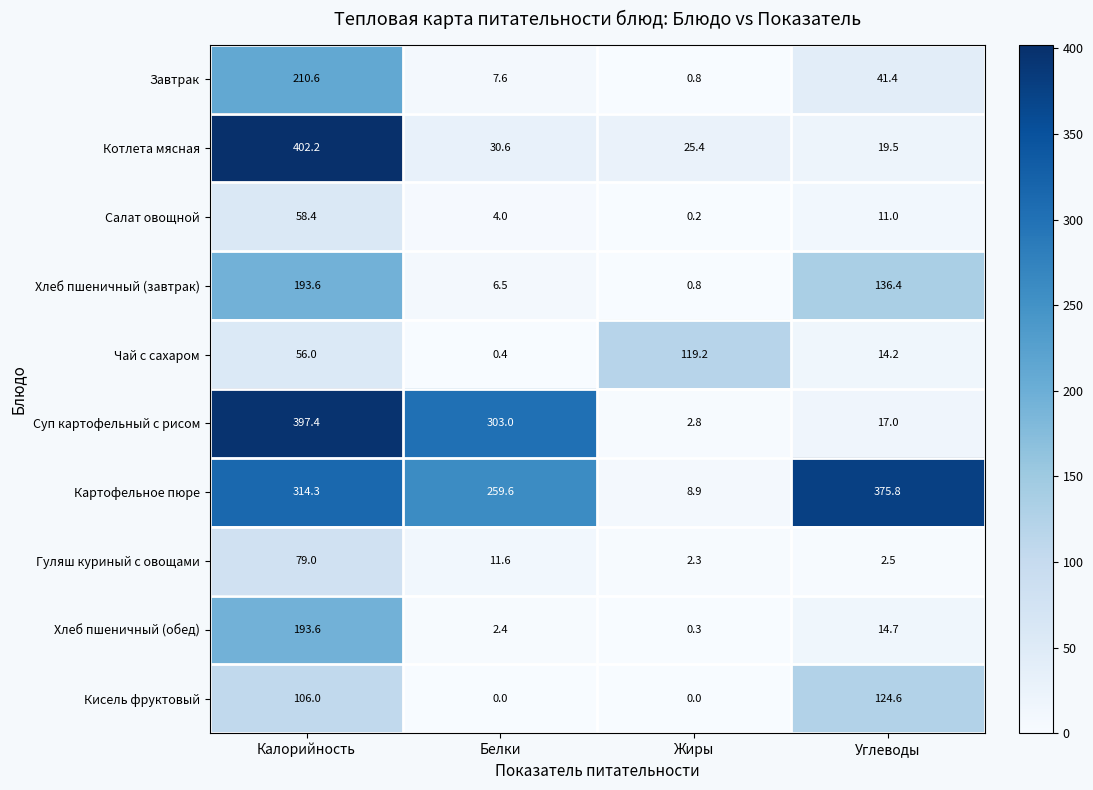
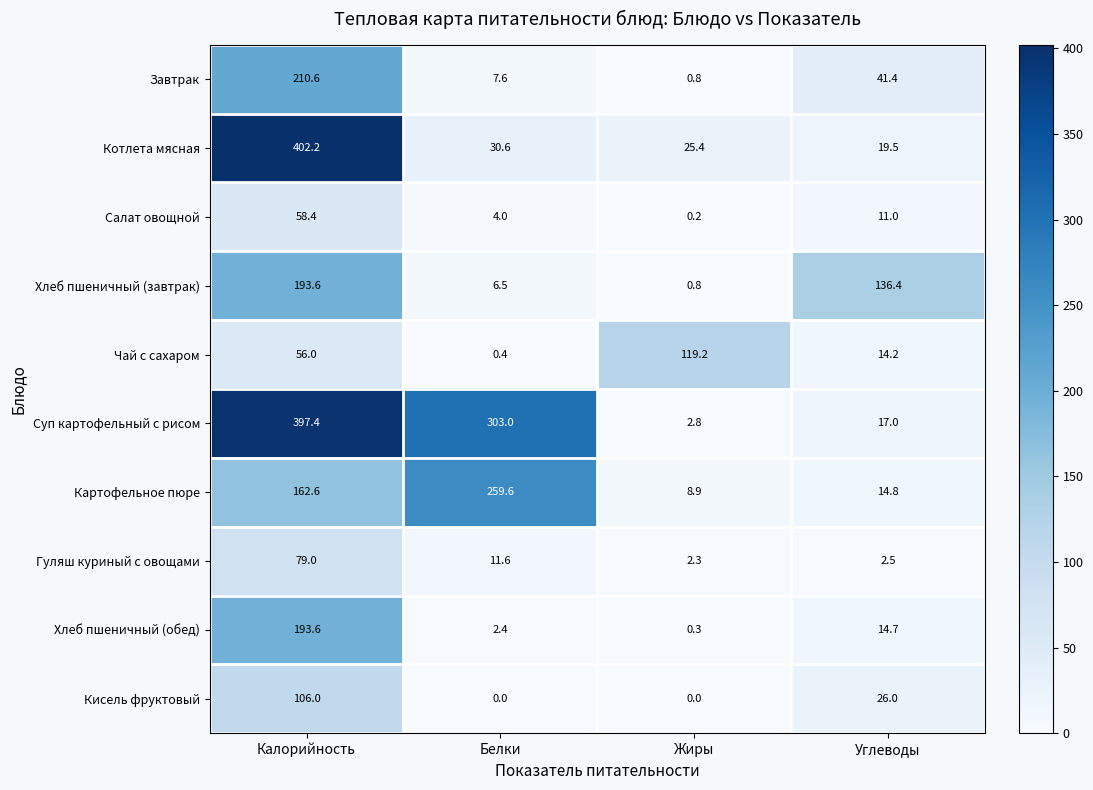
  {
    "Завтрак": {
      "Калорийность": 210.6,
      "Белки": 7.6,
      "Жиры": 0.8,
      "Углеводы": 41.4
    },
    "Котлета мясная": {
      "Калорийность": 402.2,
      "Белки": 30.6,
      "Жиры": 25.4,
      "Углеводы": 19.5
    },
    "Салат овощной": {
      "Калорийность": 58.4,
      "Белки": 4.0,
      "Жиры": 0.2,
      "Углеводы": 11.0
    },
    "Хлеб пшеничный (завтрак)": {
      "Калорийность": 193.6,
      "Белки": 6.5,
      "Жиры": 0.8,
      "Углеводы": 136.4
    },
    "Чай с сахаром": {
      "Калорийность": 56.0,
      "Белки": 0.4,
      "Жиры": 119.2,
      "Углеводы": 14.2
    },
    "Суп картофельный с рисом": {
      "Калорийность": 397.4,
      "Белки": 303.0,
      "Жиры": 2.8,
      "Углеводы": 17.0
    },
    "Картофельное пюре": {
-     "Калорийность": 314.3,
+     "Калорийность": 162.6,
      "Белки": 259.6,
      "Жиры": 8.9,
-     "Углеводы": 375.8
+     "Углеводы": 14.8
    },
    "Гуляш куриный с овощами": {
      "Калорийность": 79.0,
      "Белки": 11.6,
      "Жиры": 2.3,
      "Углеводы": 2.5
    },
    "Хлеб пшеничный (обед)": {
      "Калорийность": 193.6,
      "Белки": 2.4,
      "Жиры": 0.3,
      "Углеводы": 14.7
    },
    "Кисель фруктовый": {
      "Калорийность": 106.0,
      "Белки": 0.0,
      "Жиры": 0.0,
-     "Углеводы": 124.6
+     "Углеводы": 26.0
    }
  }
